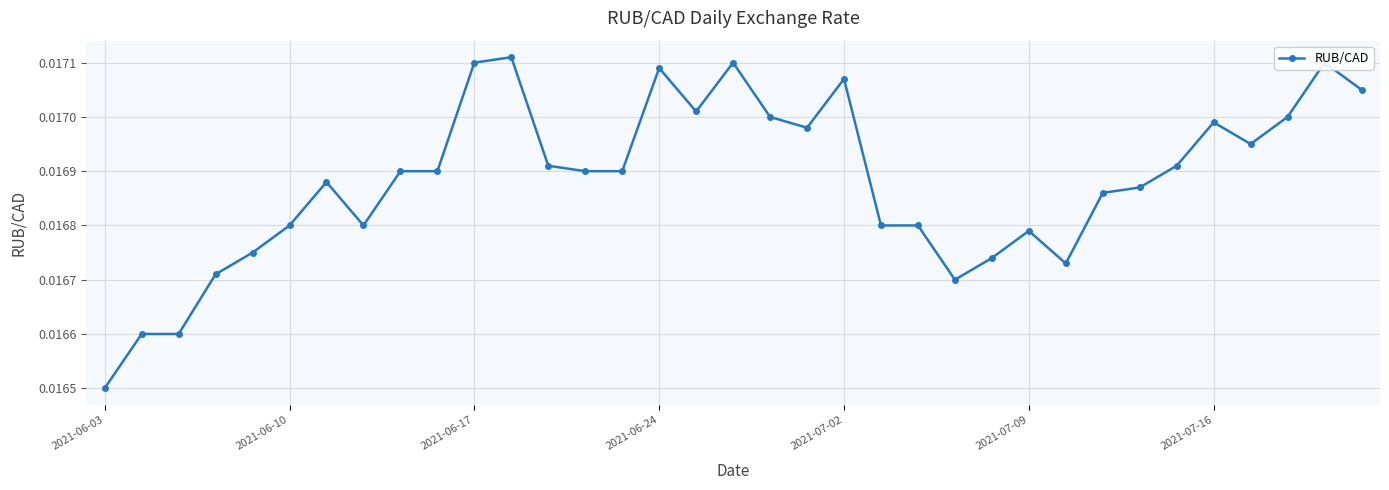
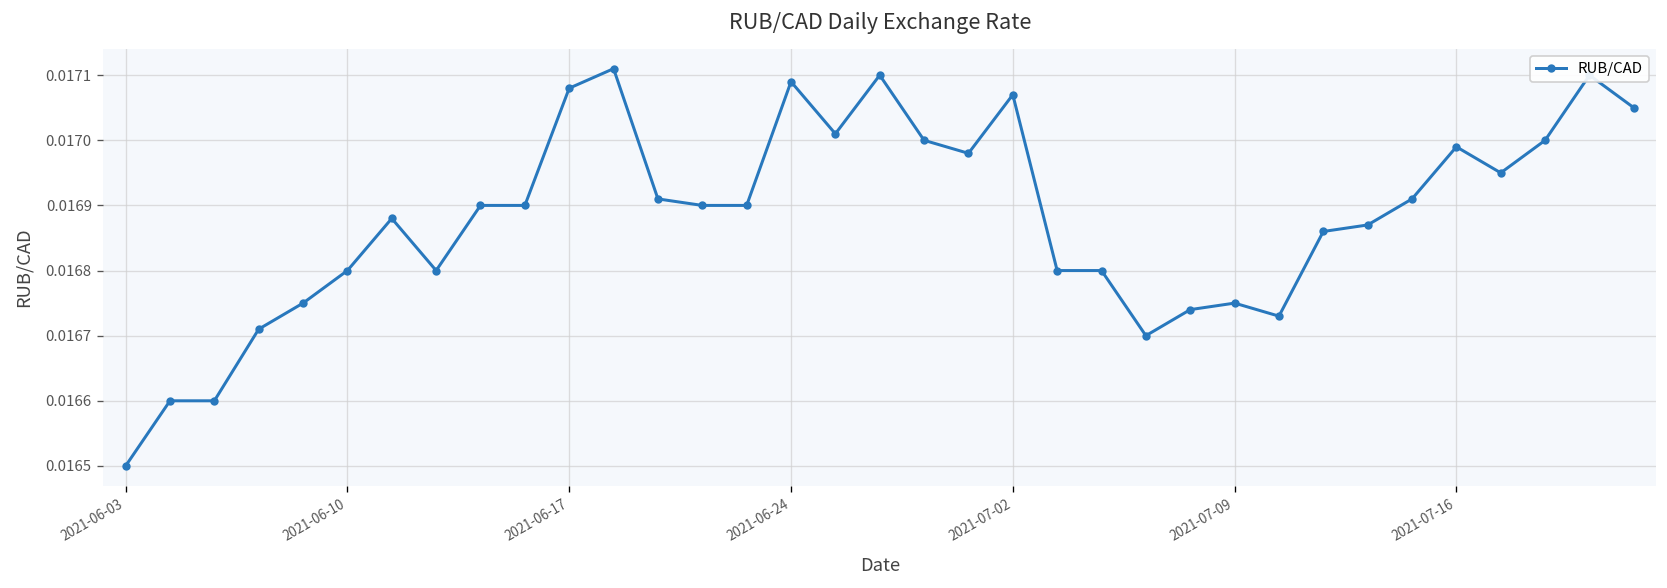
  {
    "2021-06-03": 0.01650,
    "2021-06-10": 0.01680,
-   "2021-06-17": 0.01710,
+   "2021-06-17": 0.01708,
    "2021-06-24": 0.01709,
    "2021-07-02": 0.01707,
-   "2021-07-09": 0.01679,
+   "2021-07-09": 0.01675,
    "2021-07-16": 0.01699
  }
